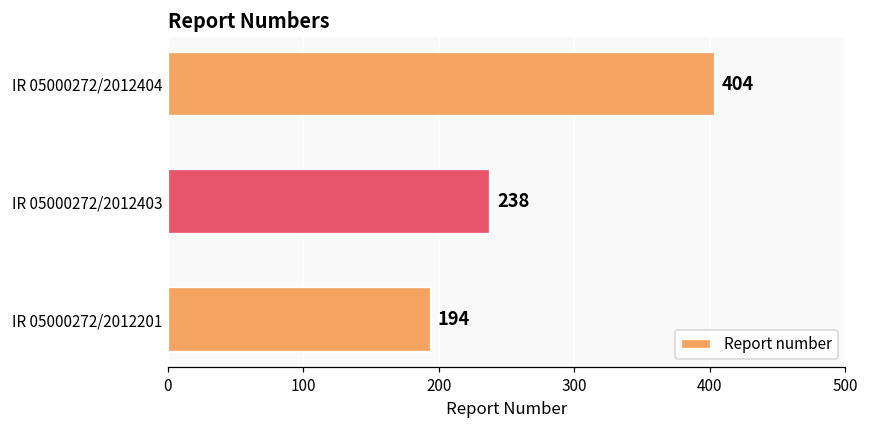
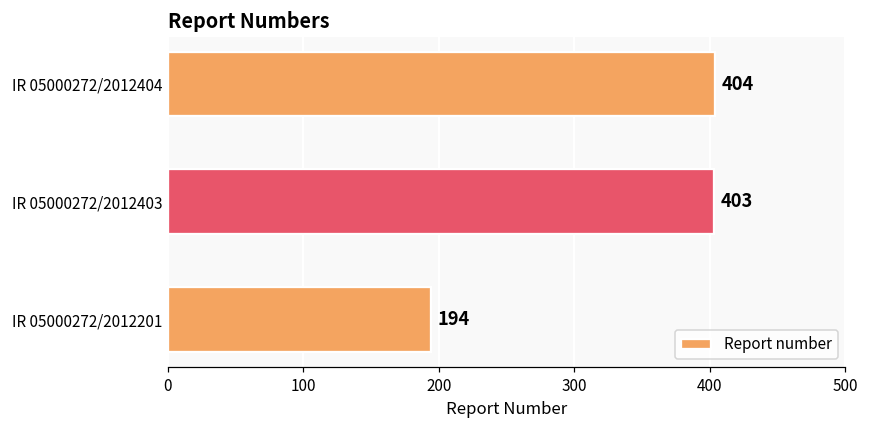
  {
    "IR 05000272/2012404": 404,
-   "IR 05000272/2012403": 238,
+   "IR 05000272/2012403": 403,
    "IR 05000272/2012201": 194
  }
